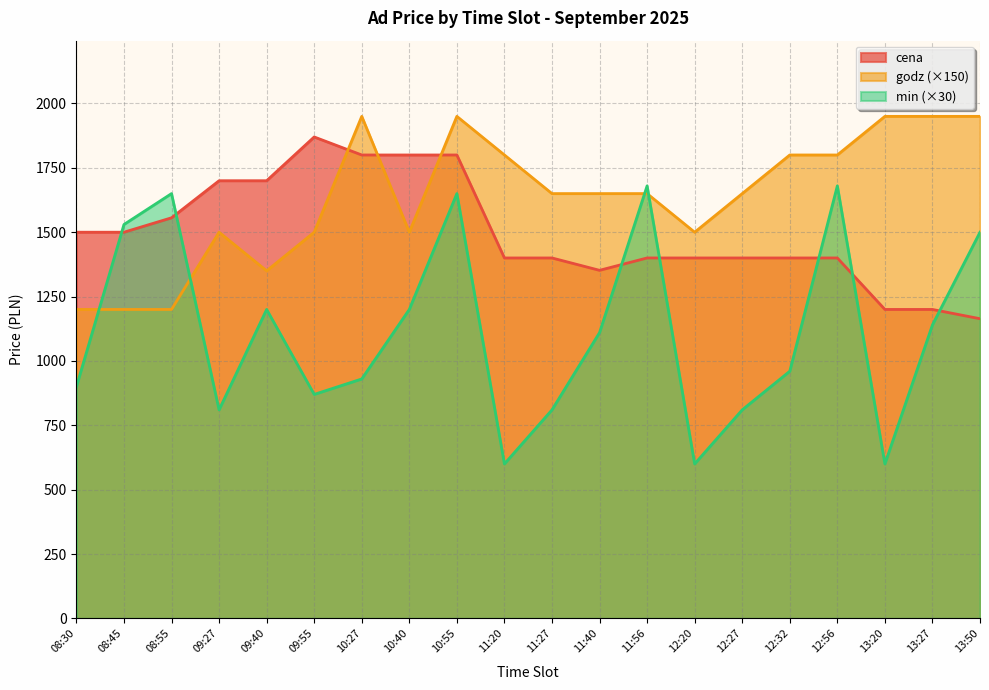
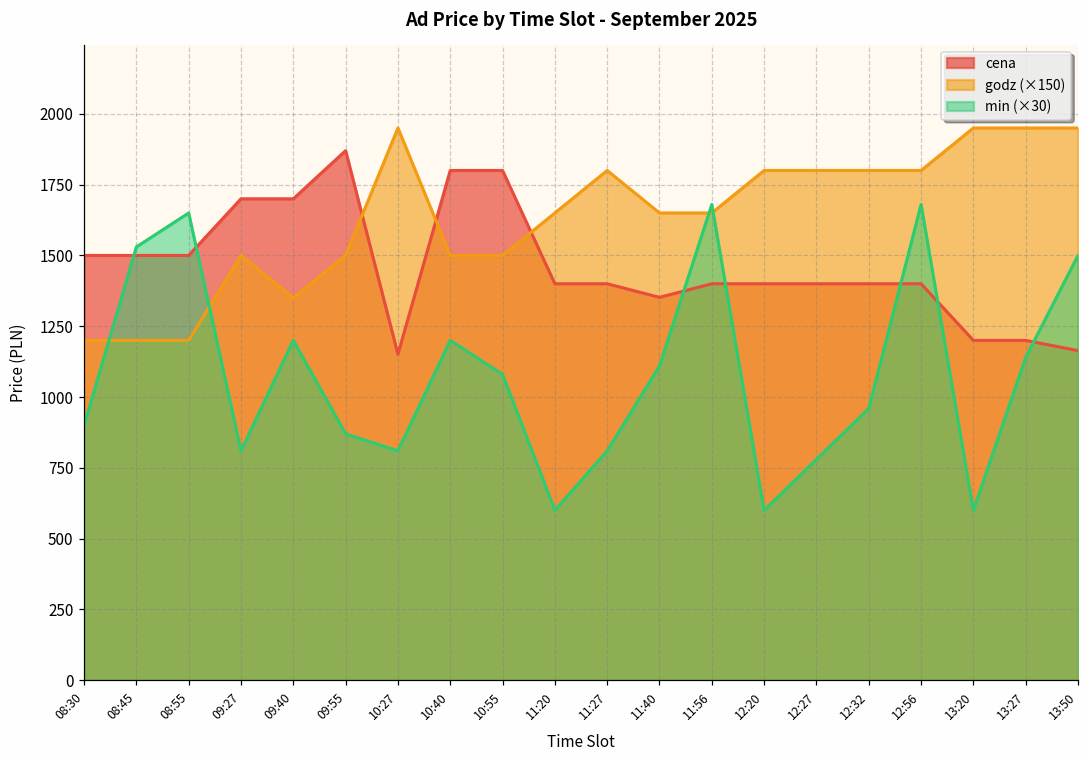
  {
    "cena": {
      "08:30": 1500,
      "08:45": 1500,
-     "08:55": 1560,
+     "08:55": 1500,
      "09:27": 1700,
      "09:40": 1700,
      "09:55": 1870,
-     "10:27": 1800,
+     "10:27": 1150,
      "10:40": 1800,
      "10:55": 1800,
      "11:20": 1400,
      "11:27": 1400,
      "11:40": 1350,
      "11:56": 1400,
      "12:20": 1400,
      "12:27": 1400,
      "12:32": 1400,
      "12:56": 1400,
      "13:20": 1200,
      "13:27": 1200,
      "13:50": 1160
    },
    "godz (×150)": {
      "08:30": 1200,
      "08:45": 1200,
      "08:55": 1200,
      "09:27": 1500,
      "09:40": 1350,
      "09:55": 1500,
      "10:27": 1950,
      "10:40": 1500,
-     "10:55": 1950,
-     "11:20": 1800,
-     "11:27": 1650,
+     "10:55": 1500,
+     "11:20": 1650,
+     "11:27": 1800,
      "11:40": 1650,
      "11:56": 1650,
-     "12:20": 1500,
-     "12:27": 1650,
+     "12:20": 1800,
+     "12:27": 1800,
      "12:32": 1800,
      "12:56": 1800,
      "13:20": 1950,
      "13:27": 1950,
      "13:50": 1950
    },
    "min (×30)": {
      "08:30": 900,
      "08:45": 1530,
      "08:55": 1650,
      "09:27": 810,
      "09:40": 1200,
      "09:55": 870,
-     "10:27": 930,
+     "10:27": 810,
      "10:40": 1200,
-     "10:55": 1650,
+     "10:55": 1080,
      "11:20": 600,
      "11:27": 810,
      "11:40": 1110,
      "11:56": 1680,
      "12:20": 600,
-     "12:27": 810,
+     "12:27": 780,
      "12:32": 960,
      "12:56": 1680,
      "13:20": 600,
      "13:27": 1140,
      "13:50": 1500
    }
  }
